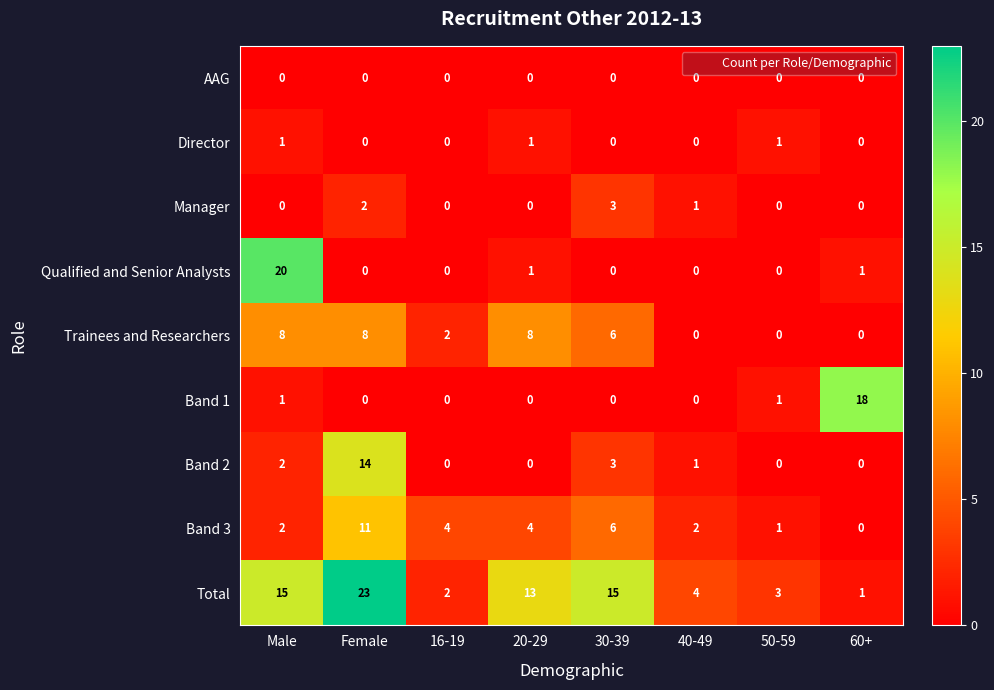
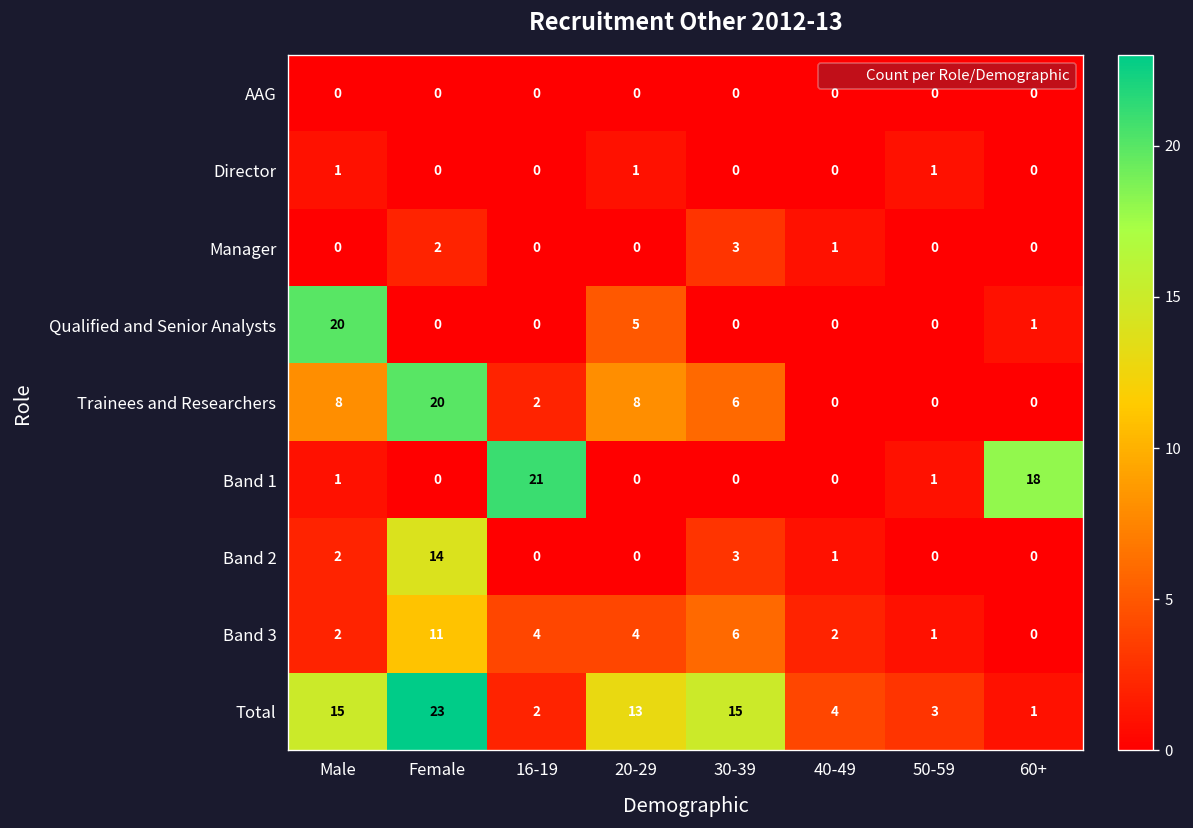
  {
    "AAG": {
      "Male": 0,
      "Female": 0,
      "16-19": 0,
      "20-29": 0,
      "30-39": 0
    },
    "Director": {
      "Male": 1,
      "Female": 0,
      "16-19": 0,
      "20-29": 1,
      "30-39": 0,
      "40-49": 0,
      "50-59": 1,
      "60+": 0
    },
    "Manager": {
      "Male": 0,
      "Female": 2,
      "16-19": 0,
      "20-29": 0,
      "30-39": 3,
      "40-49": 1,
      "50-59": 0,
      "60+": 0
    },
    "Qualified and Senior Analysts": {
      "Male": 20,
      "Female": 0,
      "16-19": 0,
-     "20-29": 1,
+     "20-29": 5,
      "30-39": 0,
      "40-49": 0,
      "50-59": 0,
      "60+": 1
    },
    "Trainees and Researchers": {
      "Male": 8,
-     "Female": 8,
+     "Female": 20,
      "16-19": 2,
      "20-29": 8,
      "30-39": 6,
      "40-49": 0,
      "50-59": 0,
      "60+": 0
    },
    "Band 1": {
      "Male": 1,
      "Female": 0,
-     "16-19": 0,
+     "16-19": 21,
      "20-29": 0,
      "30-39": 0,
      "40-49": 0,
      "50-59": 1,
      "60+": 18
    },
    "Band 2": {
      "Male": 2,
      "Female": 14,
      "16-19": 0,
      "20-29": 0,
      "30-39": 3,
      "40-49": 1,
      "50-59": 0,
      "60+": 0
    },
    "Band 3": {
      "Male": 2,
      "Female": 11,
      "16-19": 4,
      "20-29": 4,
      "30-39": 6,
      "40-49": 2,
      "50-59": 1,
      "60+": 0
    },
    "Total": {
      "Male": 15,
      "Female": 23,
      "16-19": 2,
      "20-29": 13,
      "30-39": 15,
      "40-49": 4,
      "50-59": 3,
      "60+": 1
    }
  }
